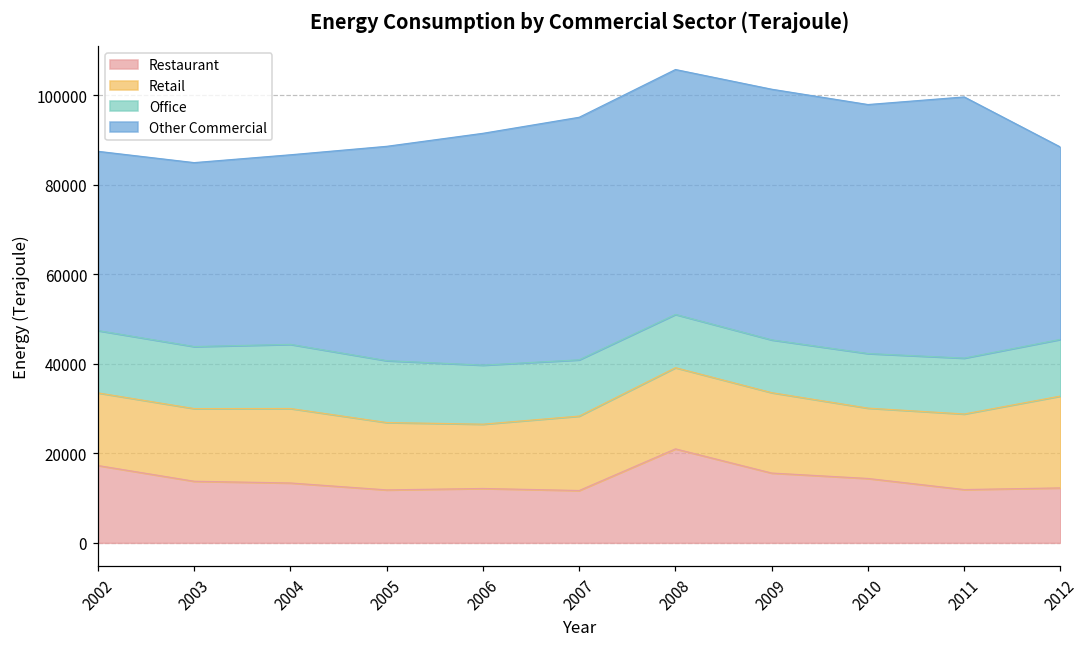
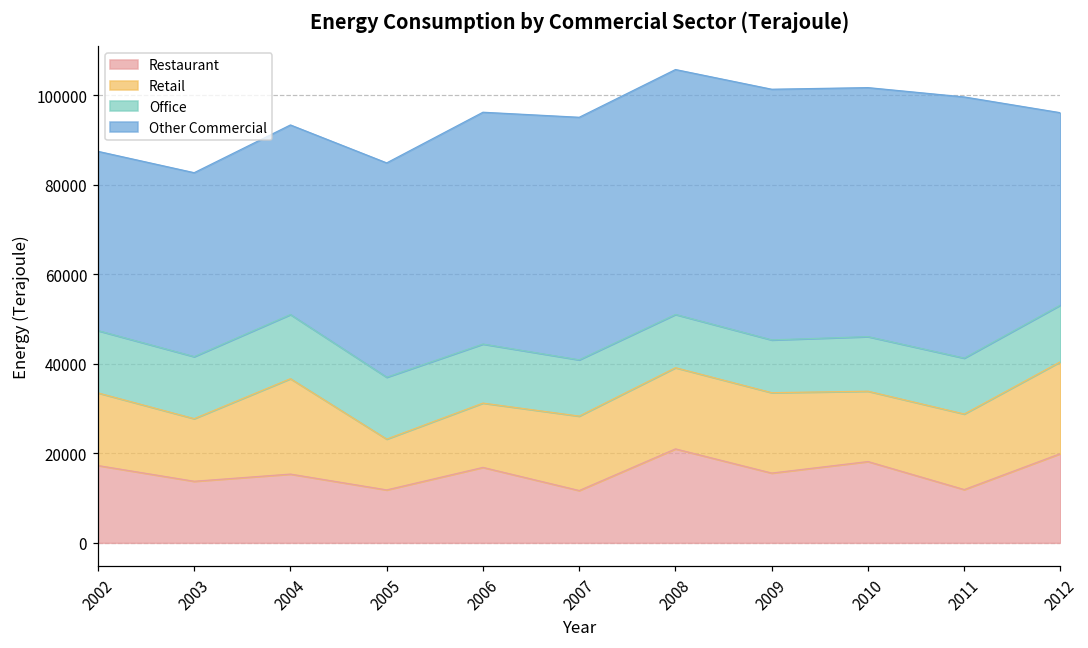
  {
    "Restaurant": {
      "2002": 17000,
      "2003": 14000,
-     "2004": 13000,
+     "2004": 15000,
      "2005": 12000,
-     "2006": 12000,
+     "2006": 17000,
      "2007": 12000,
      "2008": 21000,
      "2009": 16000,
-     "2010": 14000,
+     "2010": 18000,
      "2011": 12000,
-     "2012": 12000
+     "2012": 20000
    },
    "Retail": {
      "2002": 16000,
-     "2003": 16000,
-     "2004": 17000,
-     "2005": 15000,
+     "2003": 14000,
+     "2004": 21000,
+     "2005": 11000,
      "2006": 14000,
      "2007": 17000,
      "2008": 18000,
      "2009": 18000,
      "2010": 16000,
      "2011": 17000,
      "2012": 21000
    }
  }
